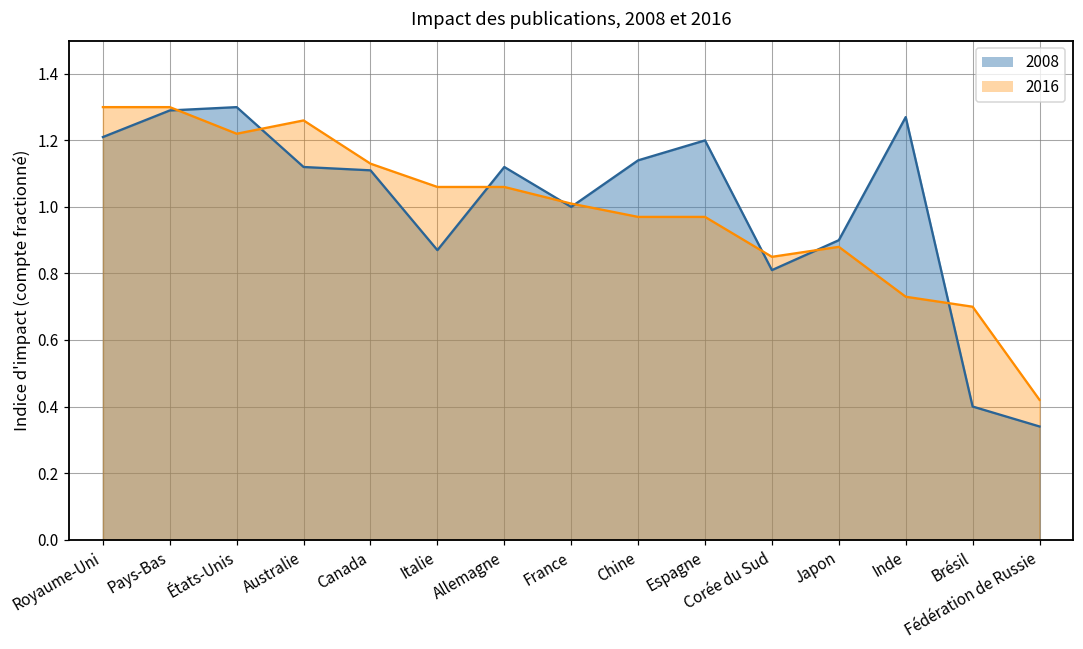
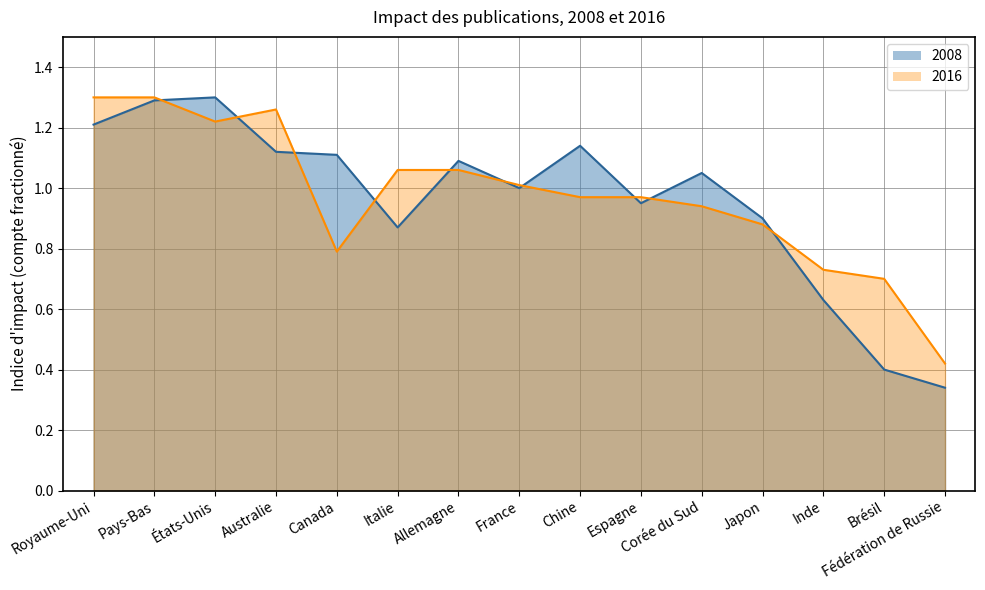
  {
    "2008": {
      "Royaume-Uni": 1.21,
      "Pays-Bas": 1.29,
      "États-Unis": 1.30,
      "Australie": 1.12,
      "Canada": 1.11,
      "Italie": 0.87,
-     "Allemagne": 1.12,
+     "Allemagne": 1.09,
      "France": 1.00,
      "Chine": 1.14,
-     "Espagne": 1.20,
-     "Corée du Sud": 0.81,
+     "Espagne": 0.95,
+     "Corée du Sud": 1.05,
      "Japon": 0.90,
-     "Inde": 1.27,
+     "Inde": 0.63,
      "Brésil": 0.40,
      "Fédération de Russie": 0.34
    },
    "2016": {
      "Royaume-Uni": 1.30,
      "Pays-Bas": 1.30,
      "États-Unis": 1.22,
      "Australie": 1.26,
-     "Canada": 1.13,
+     "Canada": 0.79,
      "Italie": 1.06,
      "Allemagne": 1.06,
      "France": 1.01,
      "Chine": 0.97,
      "Espagne": 0.97,
-     "Corée du Sud": 0.85,
+     "Corée du Sud": 0.94,
      "Japon": 0.88,
      "Inde": 0.73,
      "Brésil": 0.70,
      "Fédération de Russie": 0.42
    }
  }
